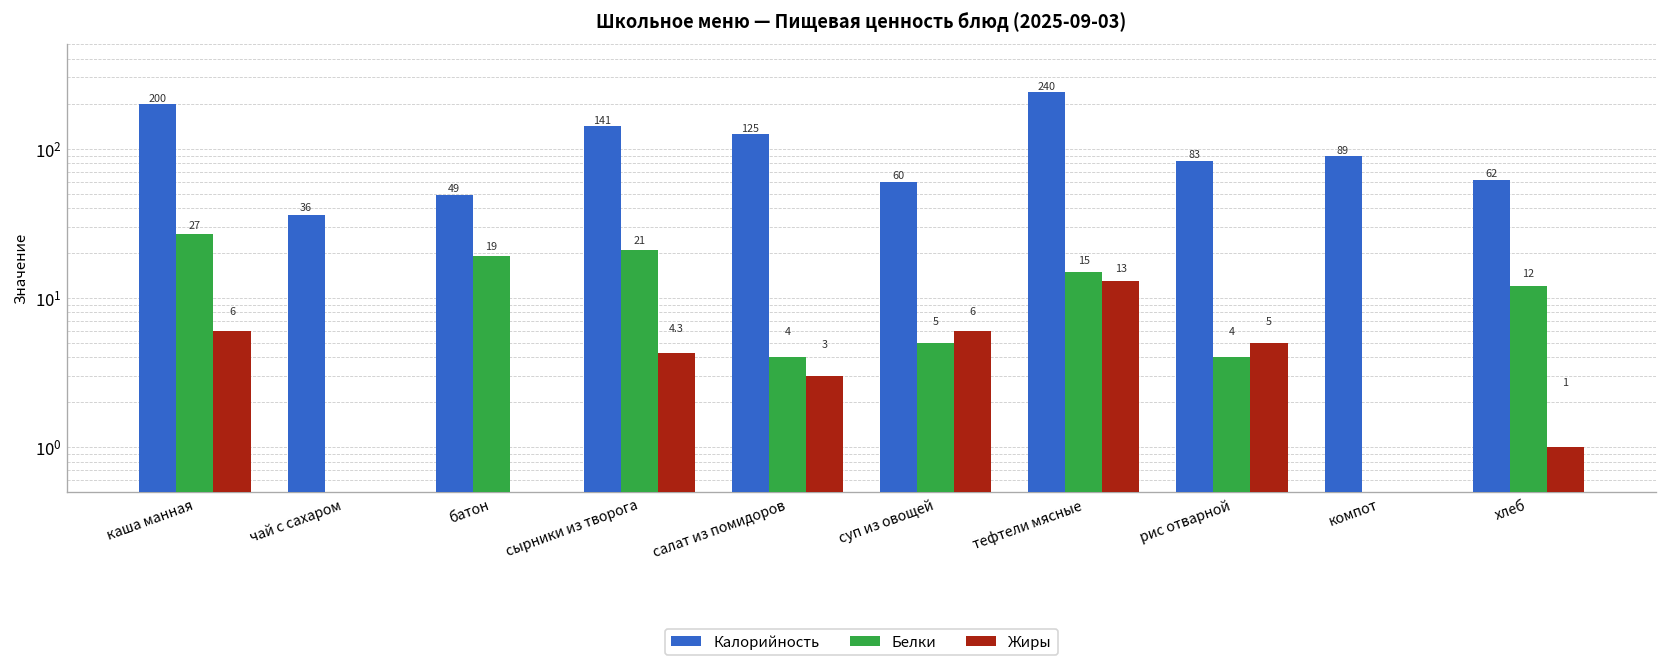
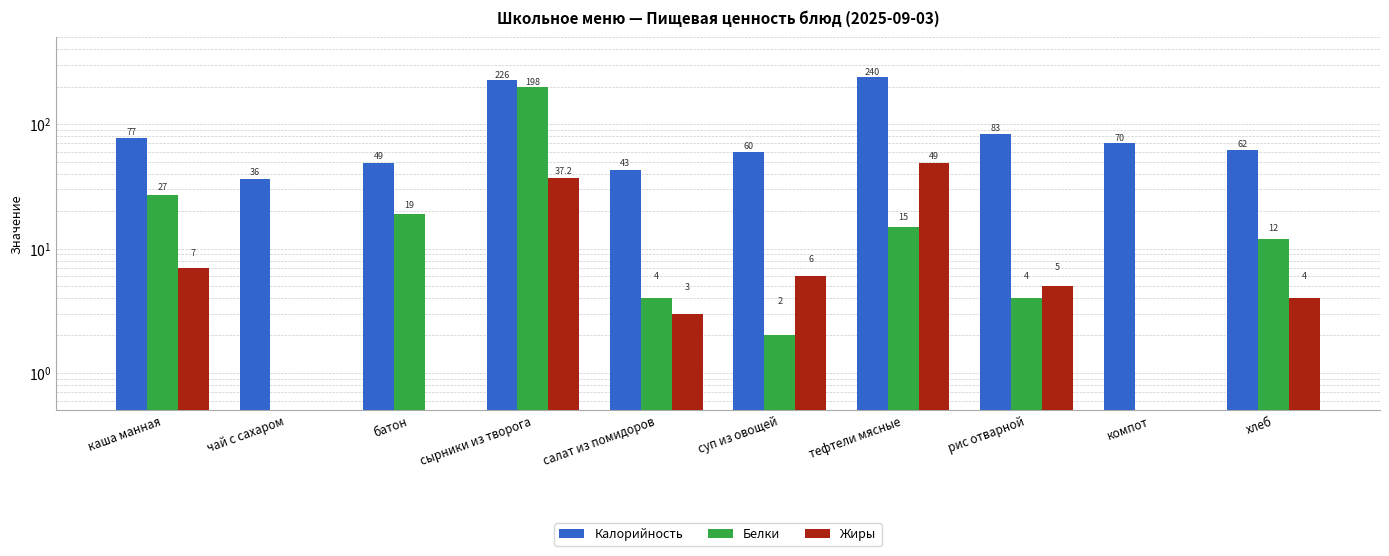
  {
    "Калорийность": {
-     "каша манная": 200,
+     "каша манная": 77,
      "чай с сахаром": 36,
      "батон": 49,
-     "сырники из творога": 141,
-     "салат из помидоров": 125,
+     "сырники из творога": 226,
+     "салат из помидоров": 43,
      "суп из овощей": 60,
      "тефтели мясные": 240,
      "рис отварной": 83,
-     "компот": 89,
+     "компот": 70,
      "хлеб": 62
    },
    "Белки": {
      "каша манная": 27,
      "батон": 19,
-     "сырники из творога": 21,
+     "сырники из творога": 198,
      "салат из помидоров": 4,
-     "суп из овощей": 5,
+     "суп из овощей": 2,
      "тефтели мясные": 15,
      "рис отварной": 4,
      "хлеб": 12
    },
    "Жиры": {
-     "каша манная": 6,
-     "сырники из творога": 4.3,
+     "каша манная": 7,
+     "сырники из творога": 37.2,
      "салат из помидоров": 3,
      "суп из овощей": 6,
-     "тефтели мясные": 13,
+     "тефтели мясные": 49,
      "рис отварной": 5,
-     "хлеб": 1
+     "хлеб": 4
    }
  }
